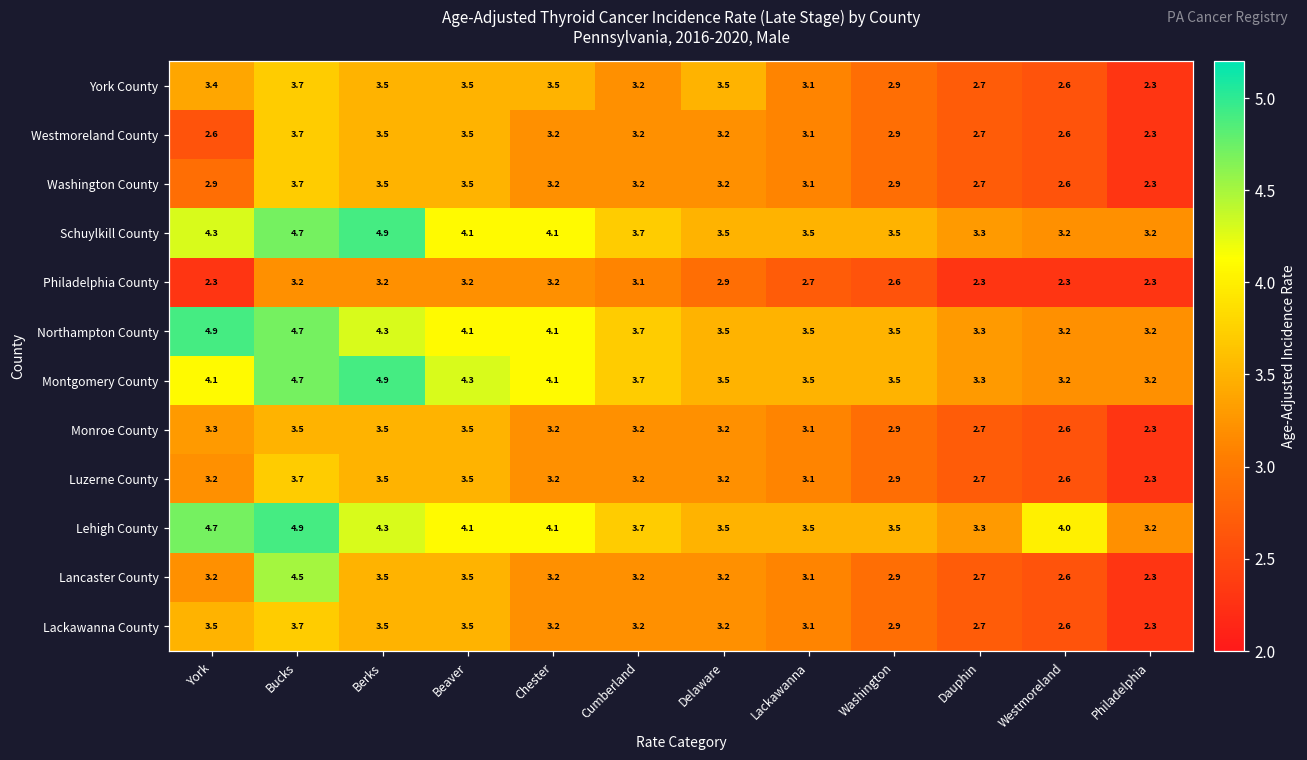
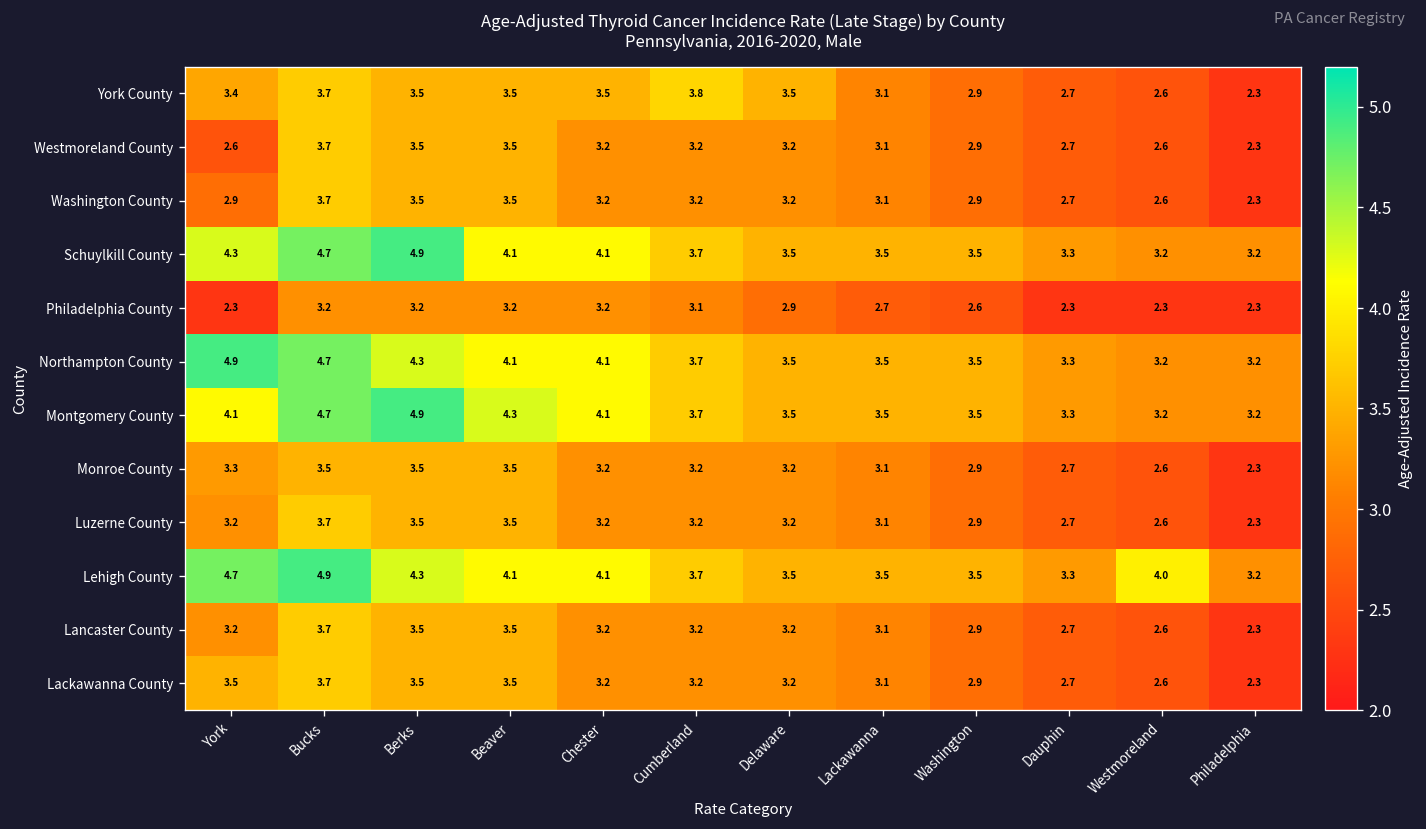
  {
    "York County": {
      "York": 3.4,
      "Bucks": 3.7,
      "Berks": 3.5,
      "Beaver": 3.5,
      "Chester": 3.5,
-     "Cumberland": 3.2,
+     "Cumberland": 3.8,
      "Delaware": 3.5,
      "Lackawanna": 3.1,
      "Washington": 2.9,
      "Dauphin": 2.7,
      "Westmoreland": 2.6,
      "Philadelphia": 2.3
    },
    "Westmoreland County": {
      "York": 2.6,
      "Bucks": 3.7,
      "Berks": 3.5,
      "Beaver": 3.5,
      "Chester": 3.2,
      "Cumberland": 3.2,
      "Delaware": 3.2,
      "Lackawanna": 3.1,
      "Washington": 2.9,
      "Dauphin": 2.7,
      "Westmoreland": 2.6,
      "Philadelphia": 2.3
    },
    "Washington County": {
      "York": 2.9,
      "Bucks": 3.7,
      "Berks": 3.5,
      "Beaver": 3.5,
      "Chester": 3.2,
      "Cumberland": 3.2,
      "Delaware": 3.2,
      "Lackawanna": 3.1,
      "Washington": 2.9,
      "Dauphin": 2.7,
      "Westmoreland": 2.6,
      "Philadelphia": 2.3
    },
    "Schuylkill County": {
      "York": 4.3,
      "Bucks": 4.7,
      "Berks": 4.9,
      "Beaver": 4.1,
      "Chester": 4.1,
      "Cumberland": 3.7,
      "Delaware": 3.5,
      "Lackawanna": 3.5,
      "Washington": 3.5,
      "Dauphin": 3.3,
      "Westmoreland": 3.2,
      "Philadelphia": 3.2
    },
    "Philadelphia County": {
      "York": 2.3,
      "Bucks": 3.2,
      "Berks": 3.2,
      "Beaver": 3.2,
      "Chester": 3.2,
      "Cumberland": 3.1,
      "Delaware": 2.9,
      "Lackawanna": 2.7,
      "Washington": 2.6,
      "Dauphin": 2.3,
      "Westmoreland": 2.3,
      "Philadelphia": 2.3
    },
    "Northampton County": {
      "York": 4.9,
      "Bucks": 4.7,
      "Berks": 4.3,
      "Beaver": 4.1,
      "Chester": 4.1,
      "Cumberland": 3.7,
      "Delaware": 3.5,
      "Lackawanna": 3.5,
      "Washington": 3.5,
      "Dauphin": 3.3,
      "Westmoreland": 3.2,
      "Philadelphia": 3.2
    },
    "Montgomery County": {
      "York": 4.1,
      "Bucks": 4.7,
      "Berks": 4.9,
      "Beaver": 4.3,
      "Chester": 4.1,
      "Cumberland": 3.7,
      "Delaware": 3.5,
      "Lackawanna": 3.5,
      "Washington": 3.5,
      "Dauphin": 3.3,
      "Westmoreland": 3.2,
      "Philadelphia": 3.2
    },
    "Monroe County": {
      "York": 3.3,
      "Bucks": 3.5,
      "Berks": 3.5,
      "Beaver": 3.5,
      "Chester": 3.2,
      "Cumberland": 3.2,
      "Delaware": 3.2,
      "Lackawanna": 3.1,
      "Washington": 2.9,
      "Dauphin": 2.7,
      "Westmoreland": 2.6,
      "Philadelphia": 2.3
    },
    "Luzerne County": {
      "York": 3.2,
      "Bucks": 3.7,
      "Berks": 3.5,
      "Beaver": 3.5,
      "Chester": 3.2,
      "Cumberland": 3.2,
      "Delaware": 3.2,
      "Lackawanna": 3.1,
      "Washington": 2.9,
      "Dauphin": 2.7,
      "Westmoreland": 2.6,
      "Philadelphia": 2.3
    },
    "Lehigh County": {
      "York": 4.7,
      "Bucks": 4.9,
      "Berks": 4.3,
      "Beaver": 4.1,
      "Chester": 4.1,
      "Cumberland": 3.7,
      "Delaware": 3.5,
      "Lackawanna": 3.5,
      "Washington": 3.5,
      "Dauphin": 3.3,
      "Westmoreland": 4.0,
      "Philadelphia": 3.2
    },
    "Lancaster County": {
      "York": 3.2,
-     "Bucks": 4.5,
+     "Bucks": 3.7,
      "Berks": 3.5,
      "Beaver": 3.5,
      "Chester": 3.2,
      "Cumberland": 3.2,
      "Delaware": 3.2,
      "Lackawanna": 3.1,
      "Washington": 2.9,
      "Dauphin": 2.7,
      "Westmoreland": 2.6,
      "Philadelphia": 2.3
    },
    "Lackawanna County": {
      "York": 3.5,
      "Bucks": 3.7,
      "Berks": 3.5,
      "Beaver": 3.5,
      "Chester": 3.2,
      "Cumberland": 3.2,
      "Delaware": 3.2,
      "Lackawanna": 3.1,
      "Washington": 2.9,
      "Dauphin": 2.7,
      "Westmoreland": 2.6,
      "Philadelphia": 2.3
    }
  }
